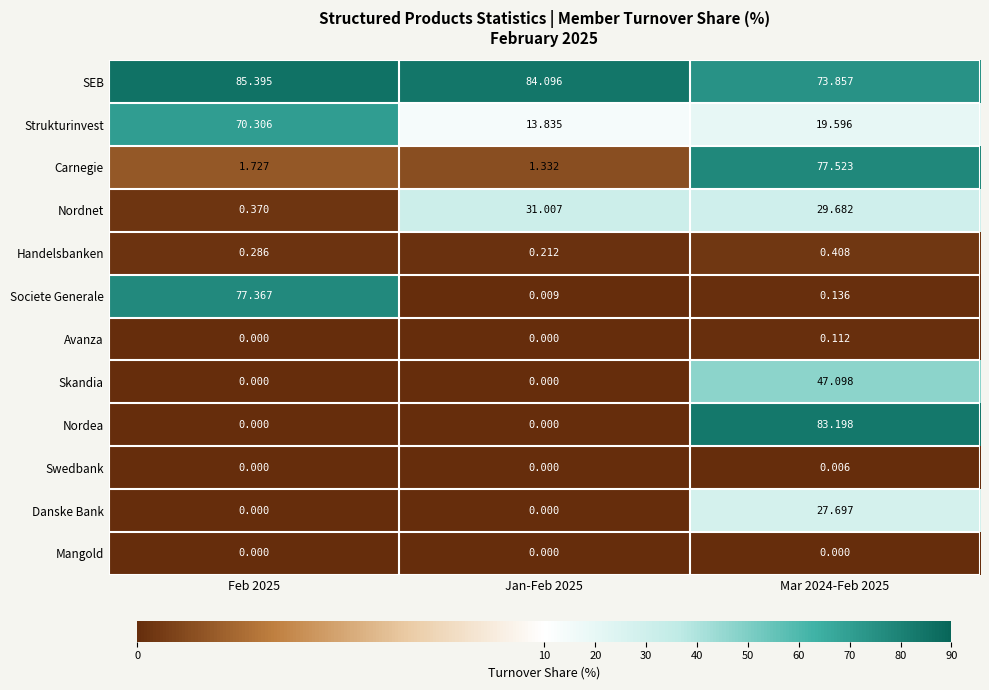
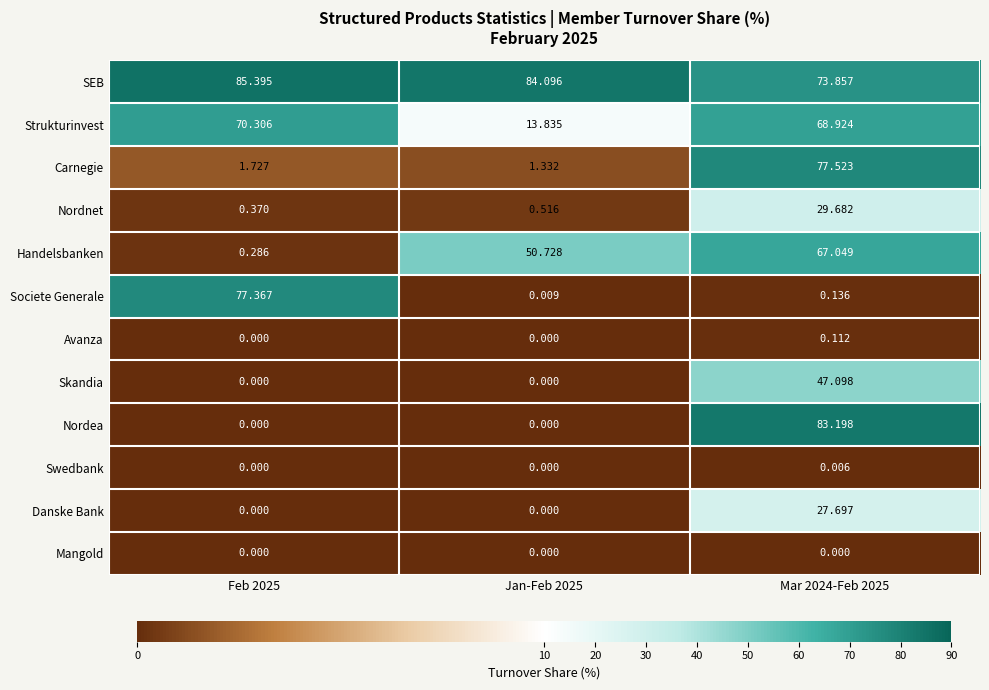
  {
    "SEB": {
      "Feb 2025": 85.395,
      "Jan-Feb 2025": 84.096,
      "Mar 2024-Feb 2025": 73.857
    },
    "Strukturinvest": {
      "Feb 2025": 70.306,
      "Jan-Feb 2025": 13.835,
-     "Mar 2024-Feb 2025": 19.596
+     "Mar 2024-Feb 2025": 68.924
    },
    "Carnegie": {
      "Feb 2025": 1.727,
      "Jan-Feb 2025": 1.332,
      "Mar 2024-Feb 2025": 77.523
    },
    "Nordnet": {
      "Feb 2025": 0.370,
-     "Jan-Feb 2025": 31.007,
+     "Jan-Feb 2025": 0.516,
      "Mar 2024-Feb 2025": 29.682
    },
    "Handelsbanken": {
      "Feb 2025": 0.286,
-     "Jan-Feb 2025": 0.212,
-     "Mar 2024-Feb 2025": 0.408
+     "Jan-Feb 2025": 50.728,
+     "Mar 2024-Feb 2025": 67.049
    },
    "Societe Generale": {
      "Feb 2025": 77.367,
      "Jan-Feb 2025": 0.009,
      "Mar 2024-Feb 2025": 0.136
    },
    "Avanza": {
      "Feb 2025": 0.000,
      "Jan-Feb 2025": 0.000,
      "Mar 2024-Feb 2025": 0.112
    },
    "Skandia": {
      "Feb 2025": 0.000,
      "Jan-Feb 2025": 0.000,
      "Mar 2024-Feb 2025": 47.098
    },
    "Nordea": {
      "Feb 2025": 0.000,
      "Jan-Feb 2025": 0.000,
      "Mar 2024-Feb 2025": 83.198
    },
    "Swedbank": {
      "Feb 2025": 0.000,
      "Jan-Feb 2025": 0.000,
      "Mar 2024-Feb 2025": 0.006
    },
    "Danske Bank": {
      "Feb 2025": 0.000,
      "Jan-Feb 2025": 0.000,
      "Mar 2024-Feb 2025": 27.697
    },
    "Mangold": {
      "Feb 2025": 0.000,
      "Jan-Feb 2025": 0.000,
      "Mar 2024-Feb 2025": 0.000
    }
  }
